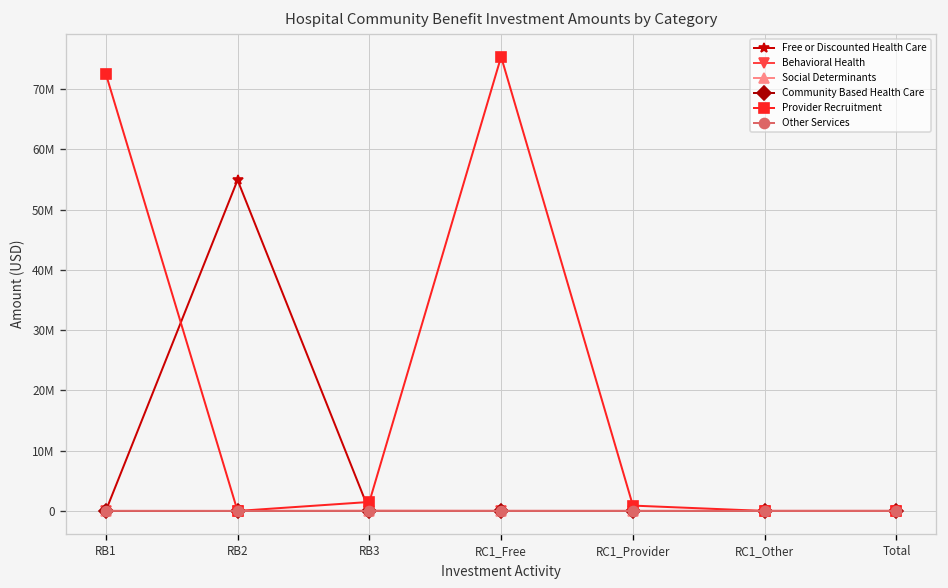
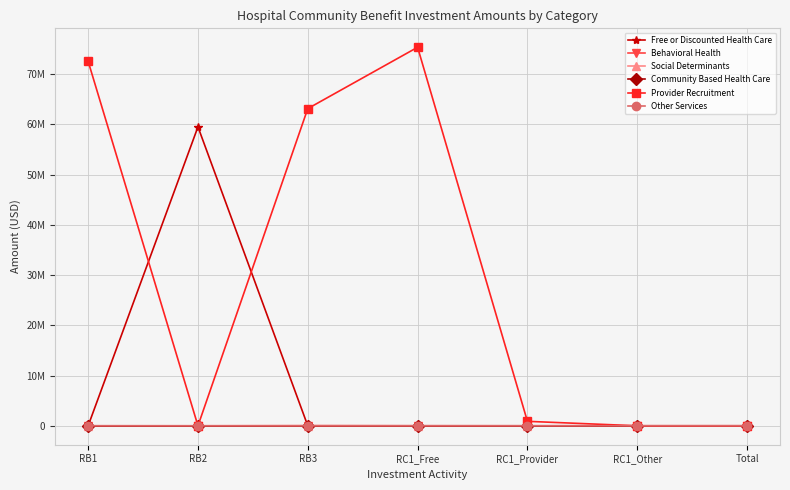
  {
    "Free or Discounted Health Care": {
-     "RB2": 55000000
+     "RB2": 60000000
    },
    "Provider Recruitment": {
      "RB1": 73000000,
-     "RB3": 1000000,
+     "RB3": 63000000,
      "RC1_Free": 75000000,
      "RC1_Provider": 1000000
    }
  }
